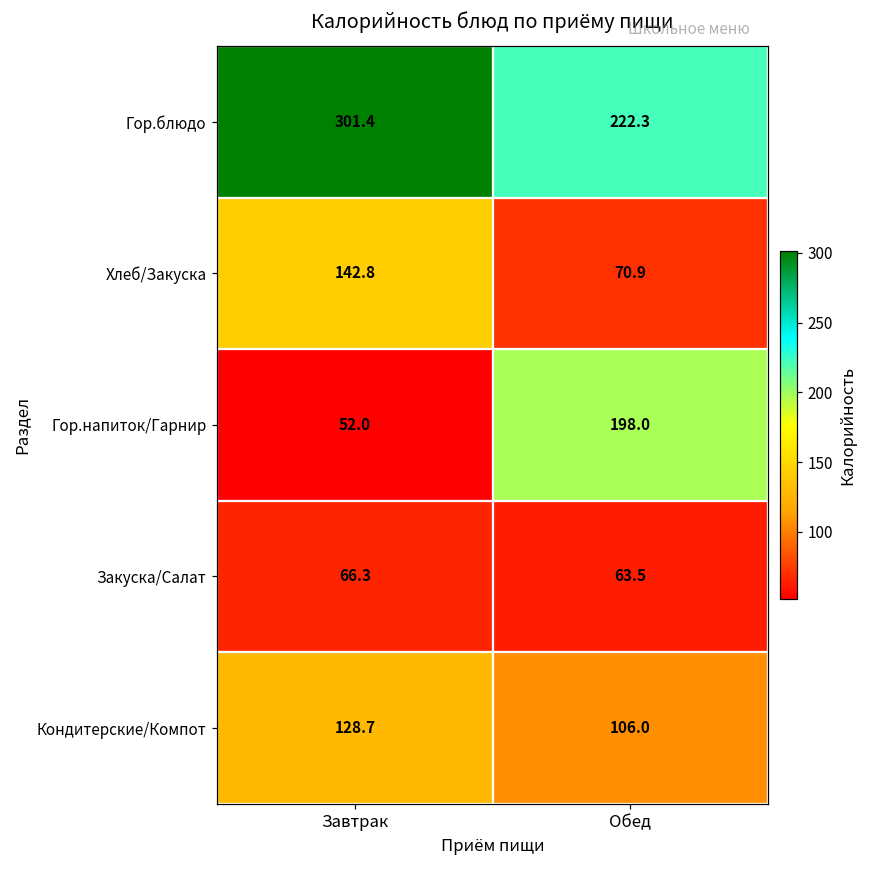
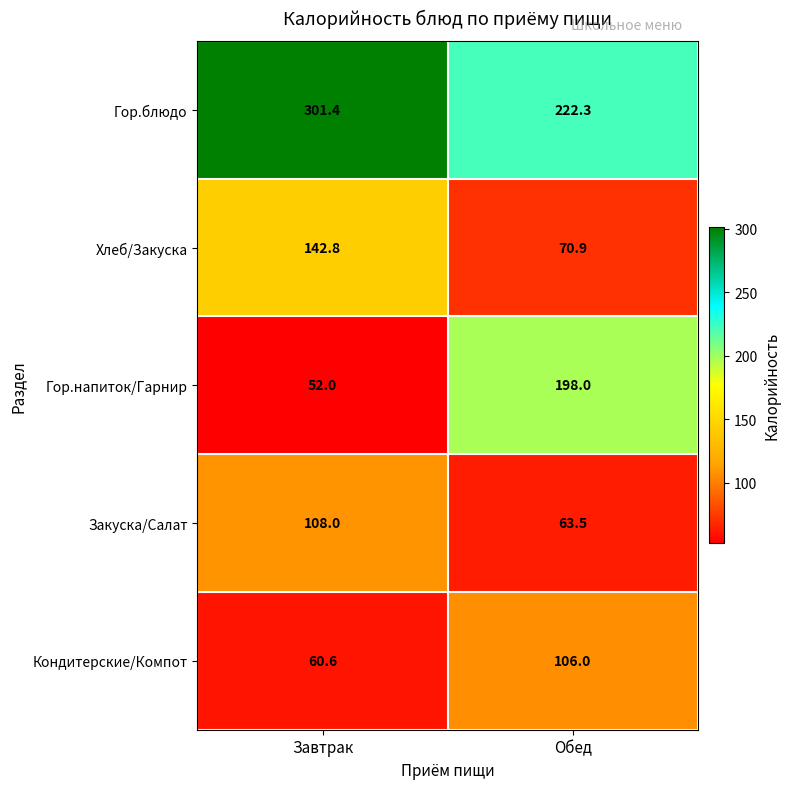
  {
    "Гор.блюдо": {
      "Завтрак": 301.4,
      "Обед": 222.3
    },
    "Хлеб/Закуска": {
      "Завтрак": 142.8,
      "Обед": 70.9
    },
    "Гор.напиток/Гарнир": {
      "Завтрак": 52.0,
      "Обед": 198.0
    },
    "Закуска/Салат": {
-     "Завтрак": 66.3,
+     "Завтрак": 108.0,
      "Обед": 63.5
    },
    "Кондитерские/Компот": {
-     "Завтрак": 128.7,
+     "Завтрак": 60.6,
      "Обед": 106.0
    }
  }
